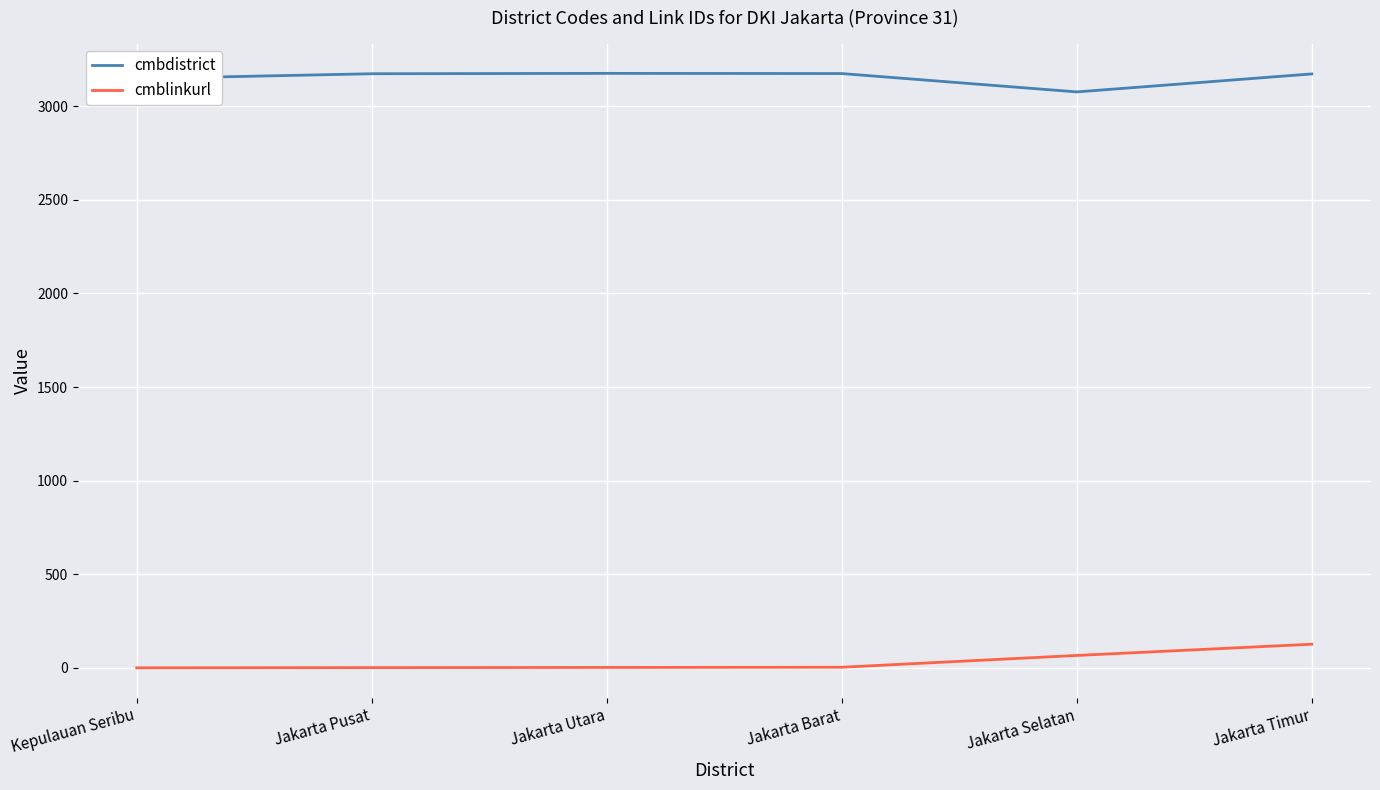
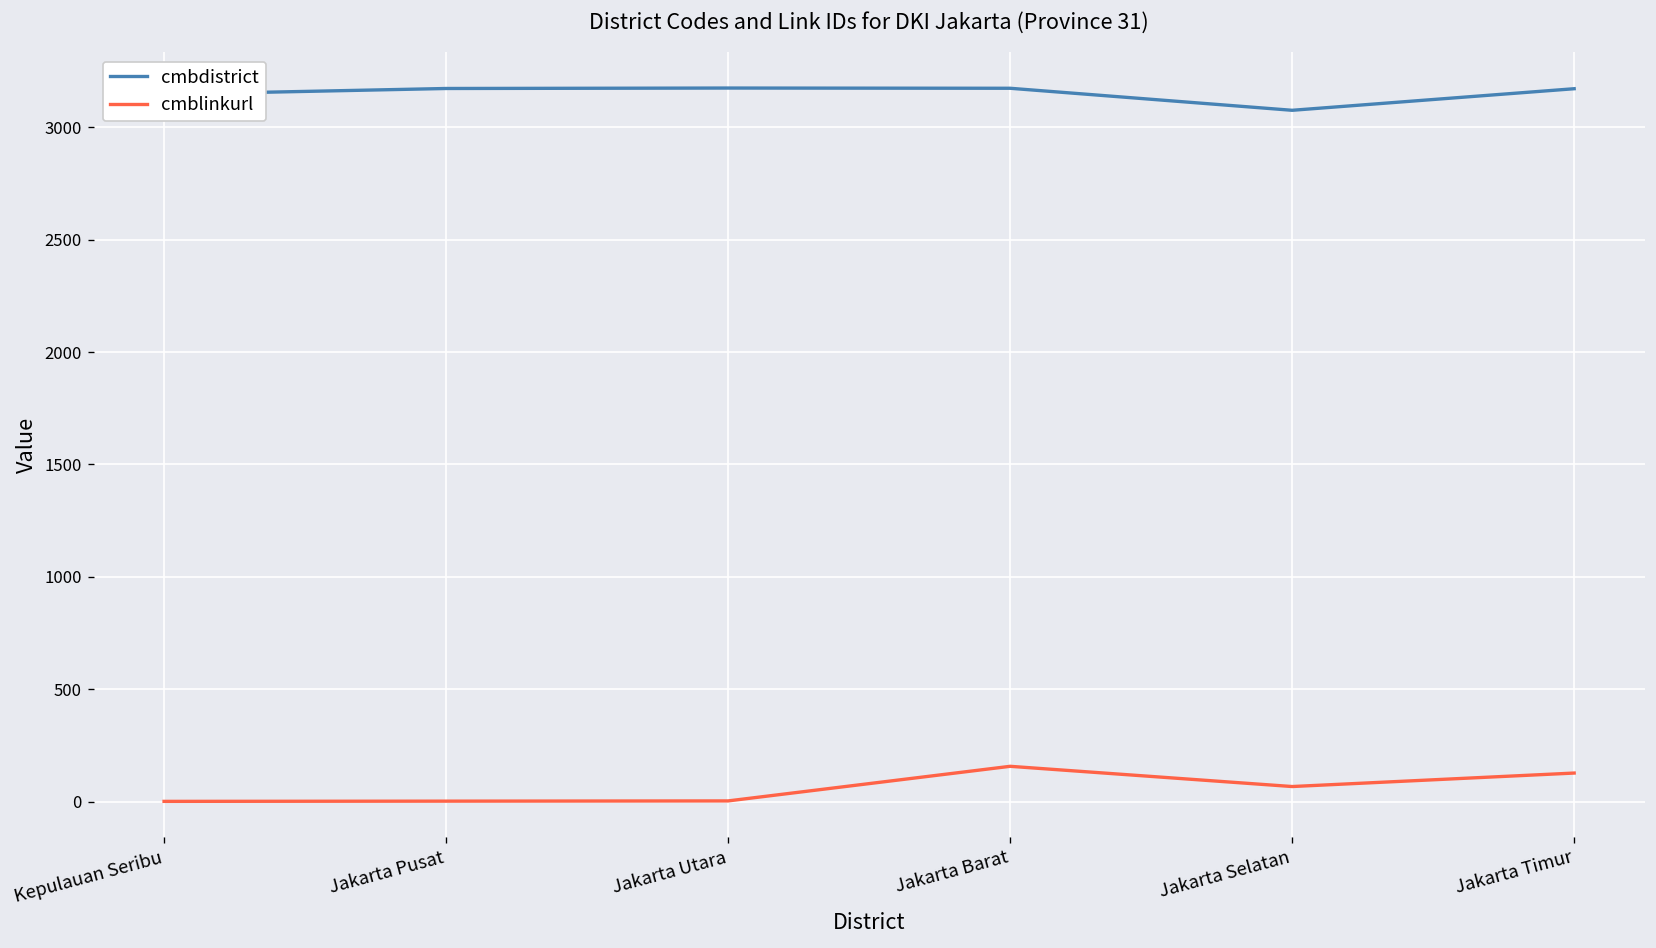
  {
    "cmbdistrict": {
      "Jakarta Pusat": 3170,
      "Jakarta Utara": 3180,
      "Jakarta Barat": 3170,
      "Jakarta Selatan": 3080,
      "Jakarta Timur": 3170
    },
    "cmblinkurl": {
      "Kepulauan Seribu": 0,
      "Jakarta Pusat": 0,
      "Jakarta Utara": 0,
-     "Jakarta Barat": 0,
+     "Jakarta Barat": 160,
      "Jakarta Selatan": 70,
      "Jakarta Timur": 130
    }
  }
